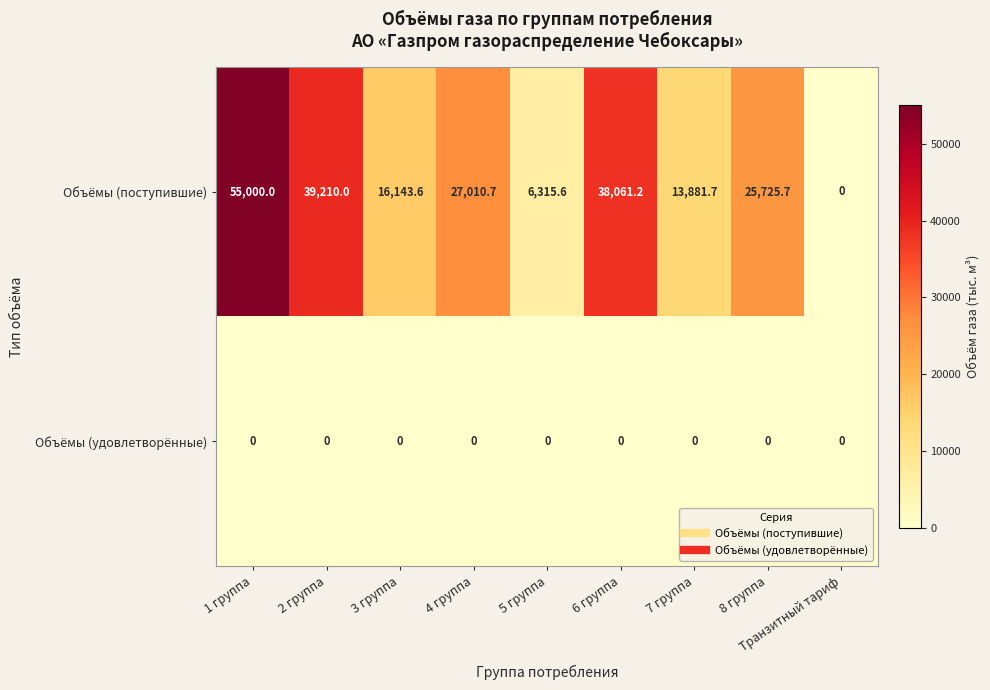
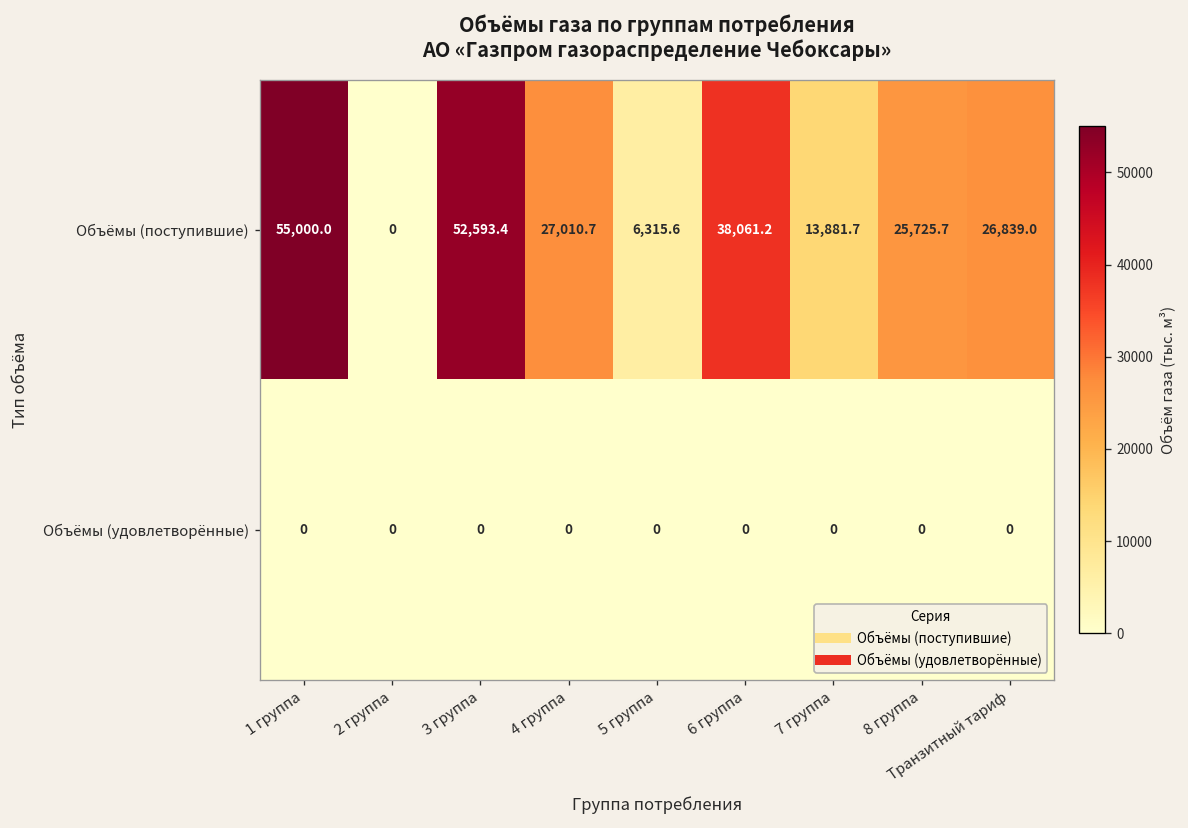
  {
    "Объёмы (поступившие)": {
      "1 группа": "55,000.0",
-     "2 группа": "39,210.0",
-     "3 группа": "16,143.6",
+     "2 группа": "0",
+     "3 группа": "52,593.4",
      "4 группа": "27,010.7",
      "5 группа": "6,315.6",
      "6 группа": "38,061.2",
      "7 группа": "13,881.7",
      "8 группа": "25,725.7",
-     "Транзитный тариф": "0"
+     "Транзитный тариф": "26,839.0"
    },
    "Объёмы (удовлетворённые)": {
      "1 группа": "0",
      "2 группа": "0",
      "3 группа": "0",
      "4 группа": "0",
      "5 группа": "0",
      "6 группа": "0",
      "7 группа": "0",
      "8 группа": "0",
      "Транзитный тариф": "0"
    }
  }
